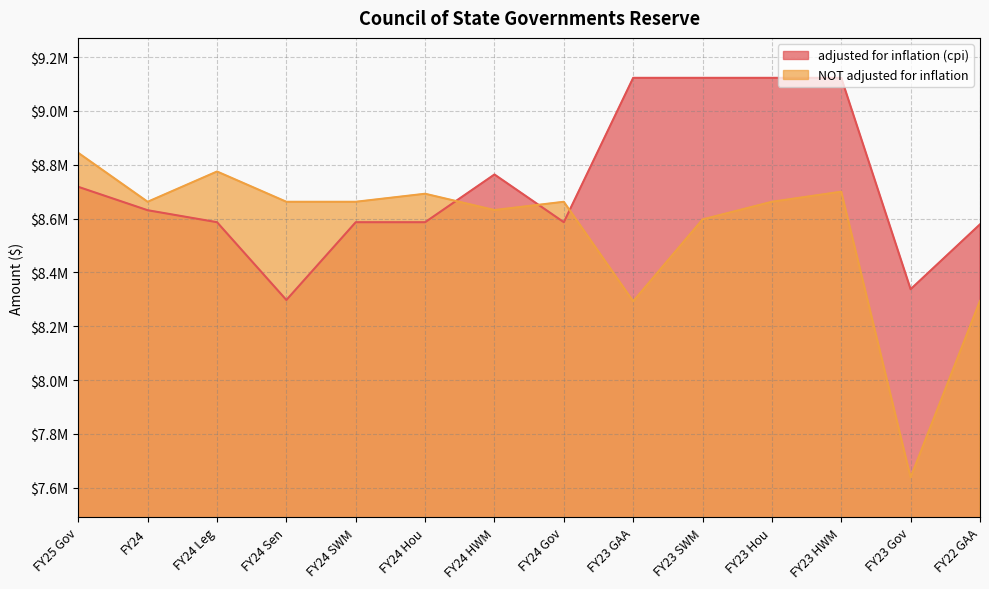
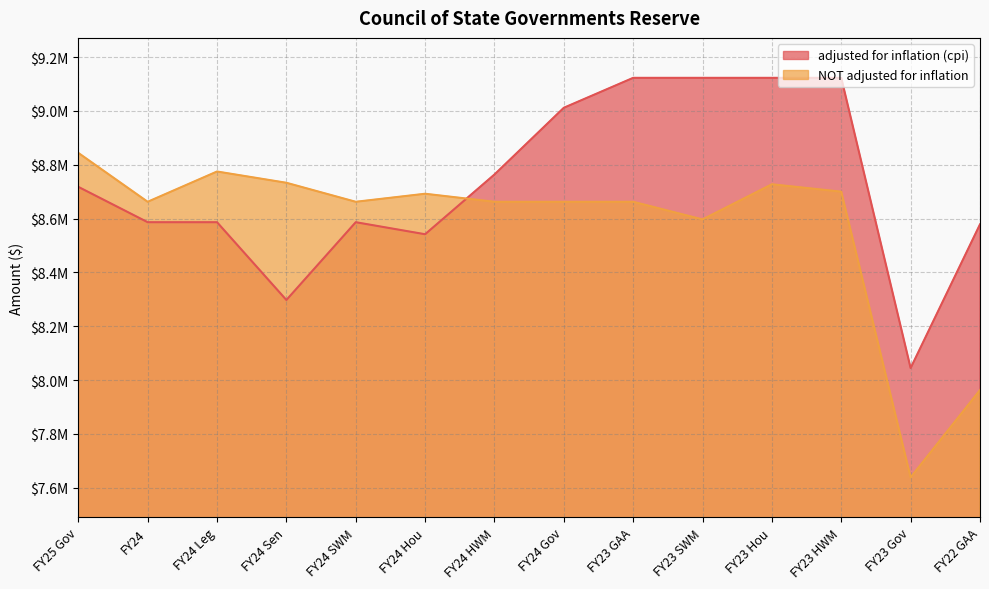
  {
    "adjusted for inflation (cpi)": {
      "FY25 Gov": "$8720000",
-     "FY24": "$8630000",
+     "FY24": "$8590000",
      "FY24 Leg": "$8590000",
      "FY24 Sen": "$8300000",
      "FY24 SWM": "$8590000",
-     "FY24 Hou": "$8590000",
+     "FY24 Hou": "$8540000",
      "FY24 HWM": "$8760000",
-     "FY24 Gov": "$8590000",
+     "FY24 Gov": "$9010000",
      "FY23 GAA": "$9120000",
      "FY23 SWM": "$9120000",
      "FY23 Hou": "$9120000",
-     "FY23 Gov": "$8340000",
+     "FY23 Gov": "$8040000",
      "FY22 GAA": "$8580000"
    },
    "NOT adjusted for inflation": {
      "FY25 Gov": "$8840000",
      "FY24": "$8660000",
      "FY24 Leg": "$8780000",
-     "FY24 Sen": "$8660000",
+     "FY24 Sen": "$8730000",
      "FY24 SWM": "$8660000",
      "FY24 Hou": "$8690000",
-     "FY24 HWM": "$8630000",
+     "FY24 HWM": "$8660000",
      "FY24 Gov": "$8660000",
-     "FY23 GAA": "$8290000",
+     "FY23 GAA": "$8660000",
      "FY23 SWM": "$8600000",
-     "FY23 Hou": "$8660000",
+     "FY23 Hou": "$8730000",
      "FY23 HWM": "$8700000",
      "FY23 Gov": "$7640000",
-     "FY22 GAA": "$8290000"
+     "FY22 GAA": "$7960000"
    }
  }
